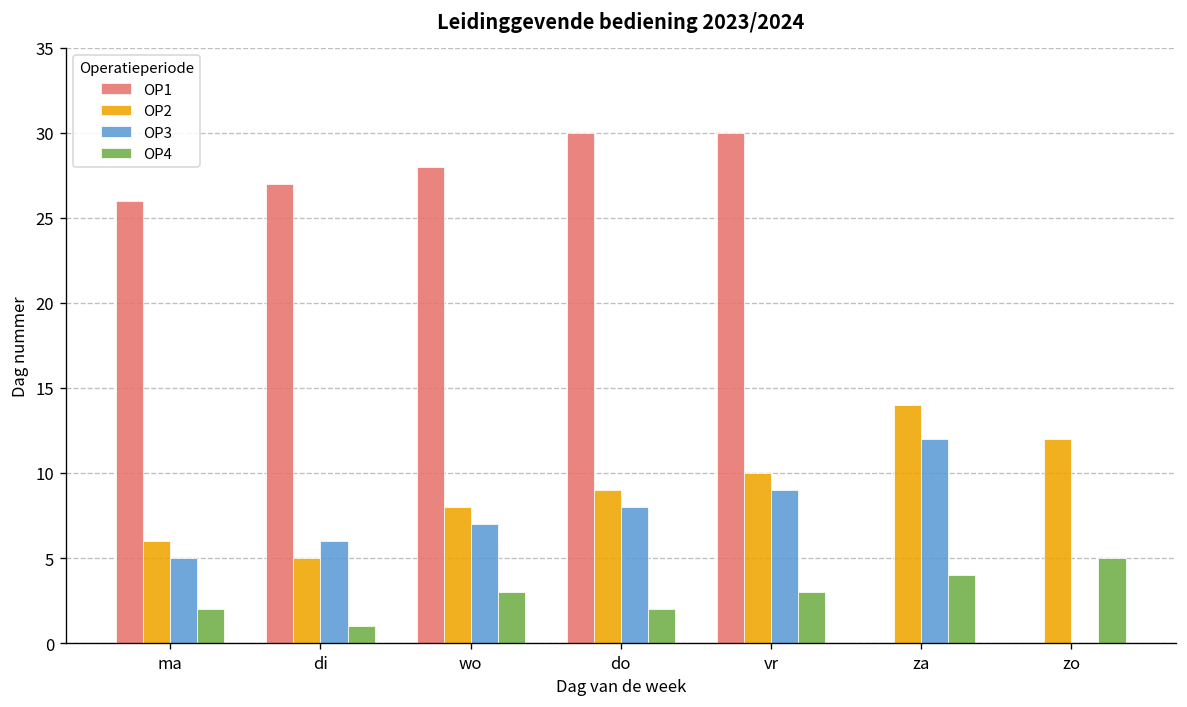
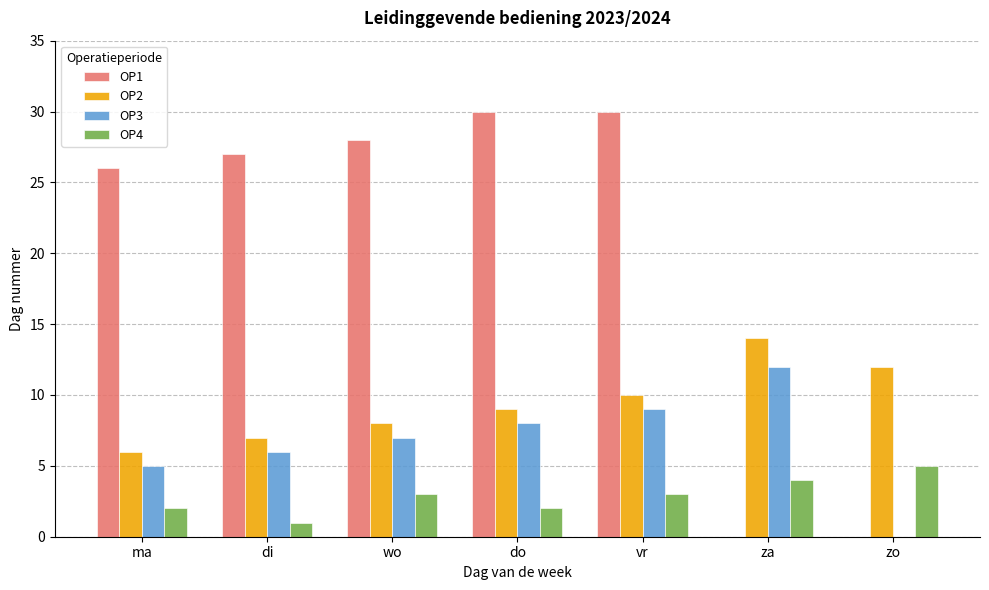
  {
    "OP1": {
      "ma": 26,
      "di": 27,
      "wo": 28,
      "do": 30,
      "vr": 30,
      "za": 0,
      "zo": 0
    },
    "OP2": {
      "ma": 6,
-     "di": 5,
+     "di": 7,
      "wo": 8,
      "do": 9,
      "vr": 10,
      "za": 14,
      "zo": 12
    },
    "OP3": {
      "ma": 5,
      "di": 6,
      "wo": 7,
      "do": 8,
      "vr": 9,
      "za": 12,
      "zo": 0
    },
    "OP4": {
      "ma": 2,
      "di": 1,
      "wo": 3,
      "do": 2,
      "vr": 3,
      "za": 4,
      "zo": 5
    }
  }
